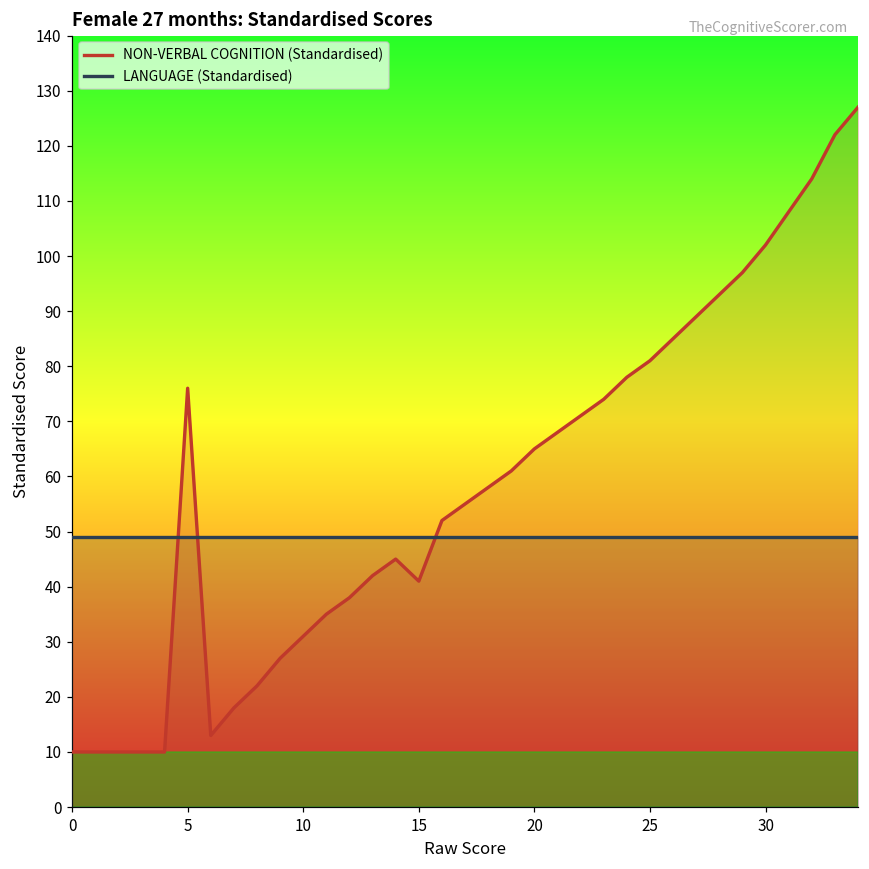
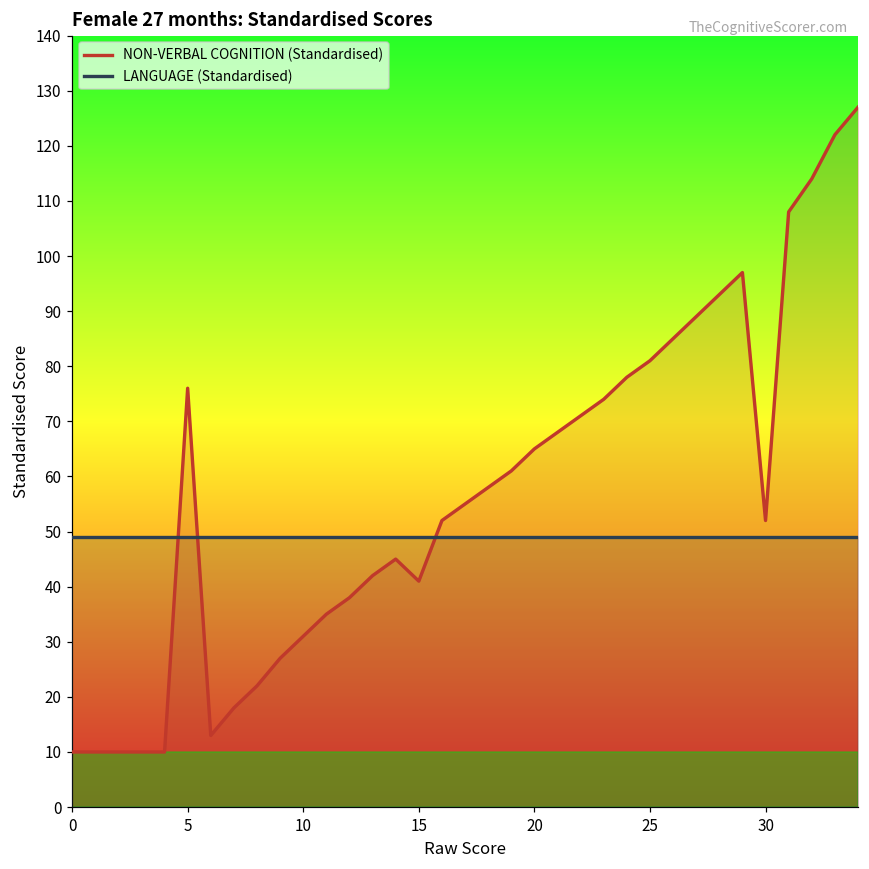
  {
    "NON-VERBAL COGNITION (Standardised)": {
      "5": 76,
      "10": 31,
      "15": 41,
      "20": 65,
      "25": 81,
-     "30": 102
+     "30": 52
    },
    "LANGUAGE (Standardised)": {
      "0": 49,
      "5": 49,
      "10": 49,
      "15": 49,
      "20": 49,
      "25": 49,
      "30": 49
    }
  }
